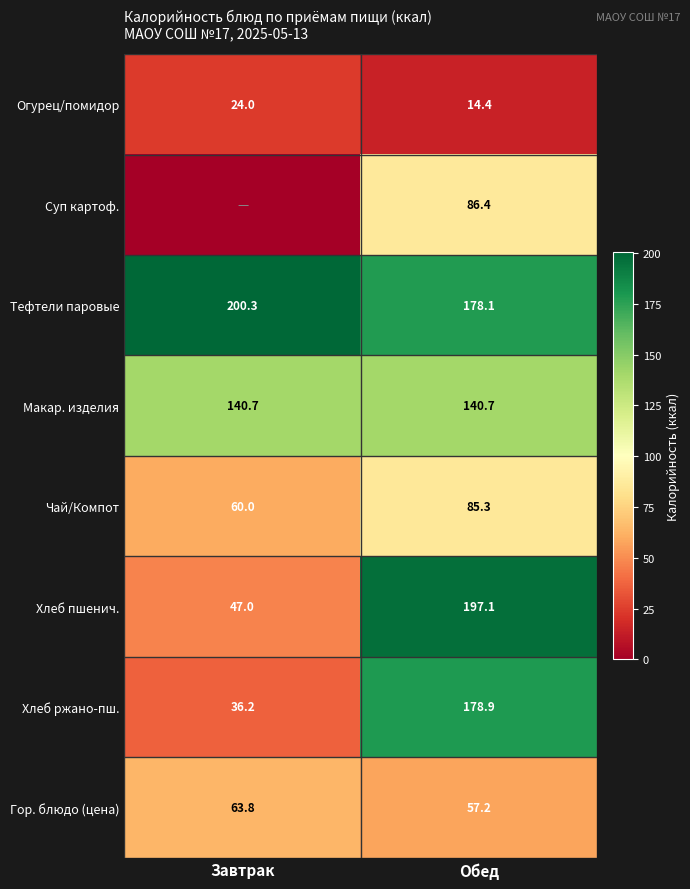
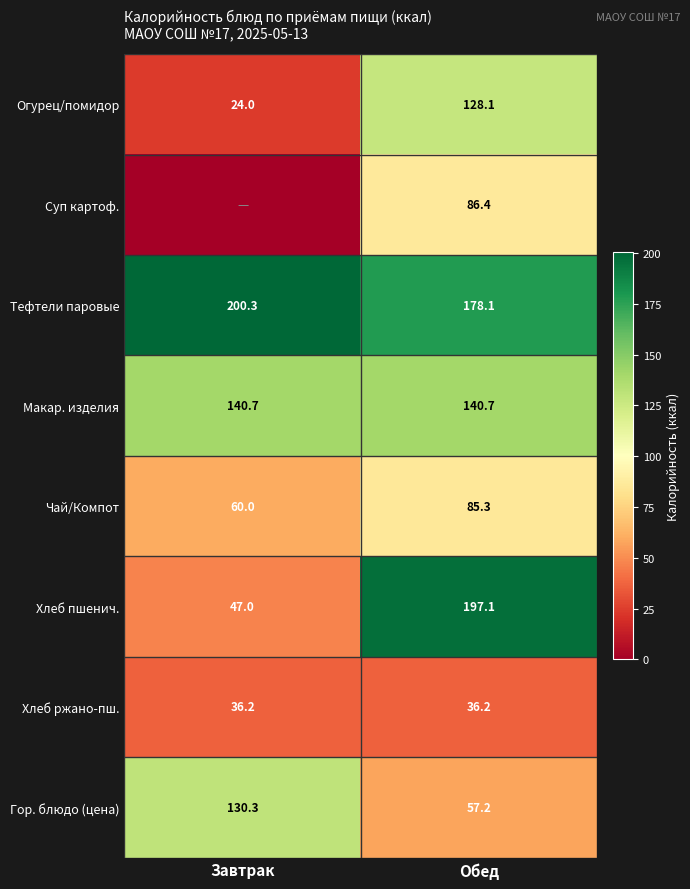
  {
    "Огурец/помидор": {
      "Завтрак": 24.0,
-     "Обед": 14.4
+     "Обед": 128.1
    },
    "Суп картоф.": {
      "Обед": 86.4
    },
    "Тефтели паровые": {
      "Завтрак": 200.3,
      "Обед": 178.1
    },
    "Макар. изделия": {
      "Завтрак": 140.7,
      "Обед": 140.7
    },
    "Чай/Компот": {
      "Завтрак": 60.0,
      "Обед": 85.3
    },
    "Хлеб пшенич.": {
      "Завтрак": 47.0,
      "Обед": 197.1
    },
    "Хлеб ржано-пш.": {
      "Завтрак": 36.2,
-     "Обед": 178.9
+     "Обед": 36.2
    },
    "Гор. блюдо (цена)": {
-     "Завтрак": 63.8,
+     "Завтрак": 130.3,
      "Обед": 57.2
    }
  }
